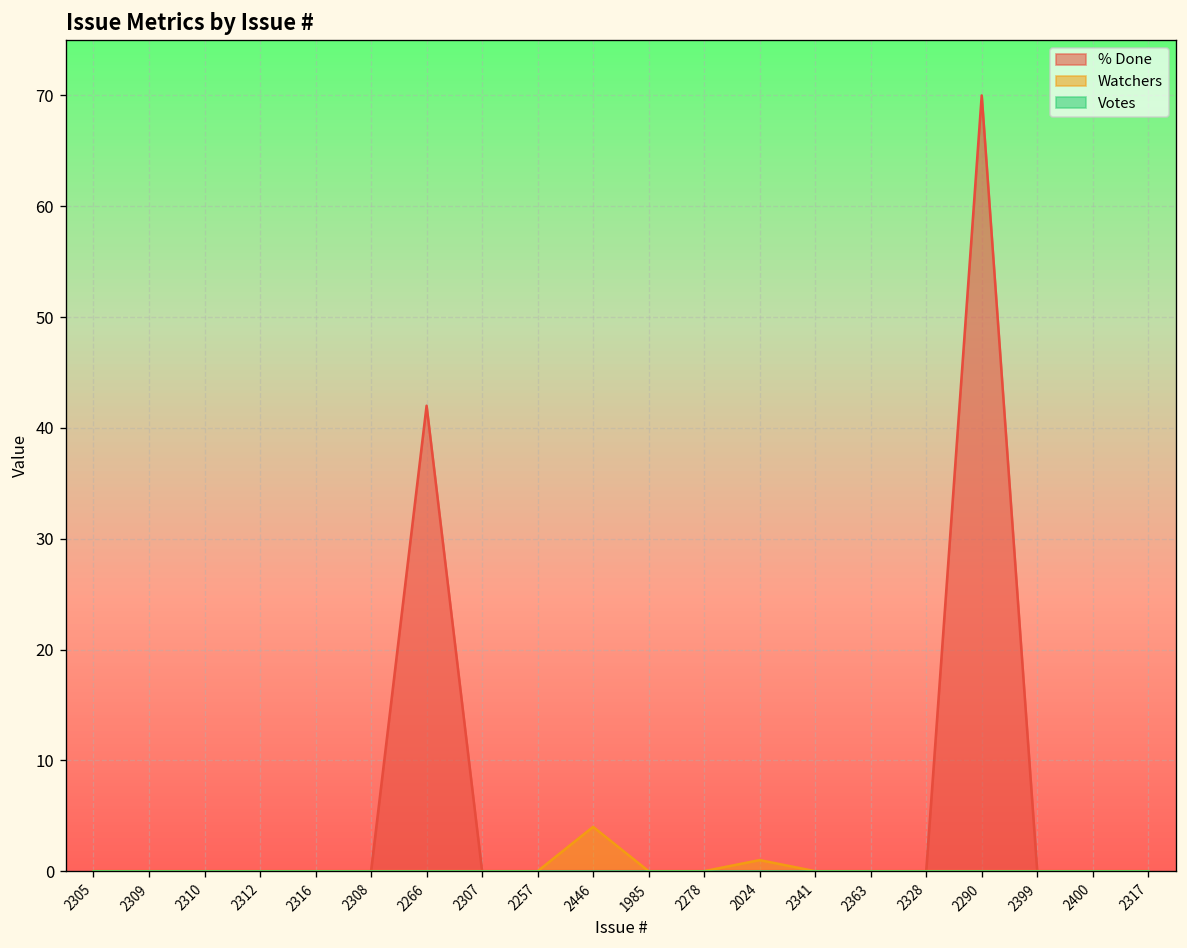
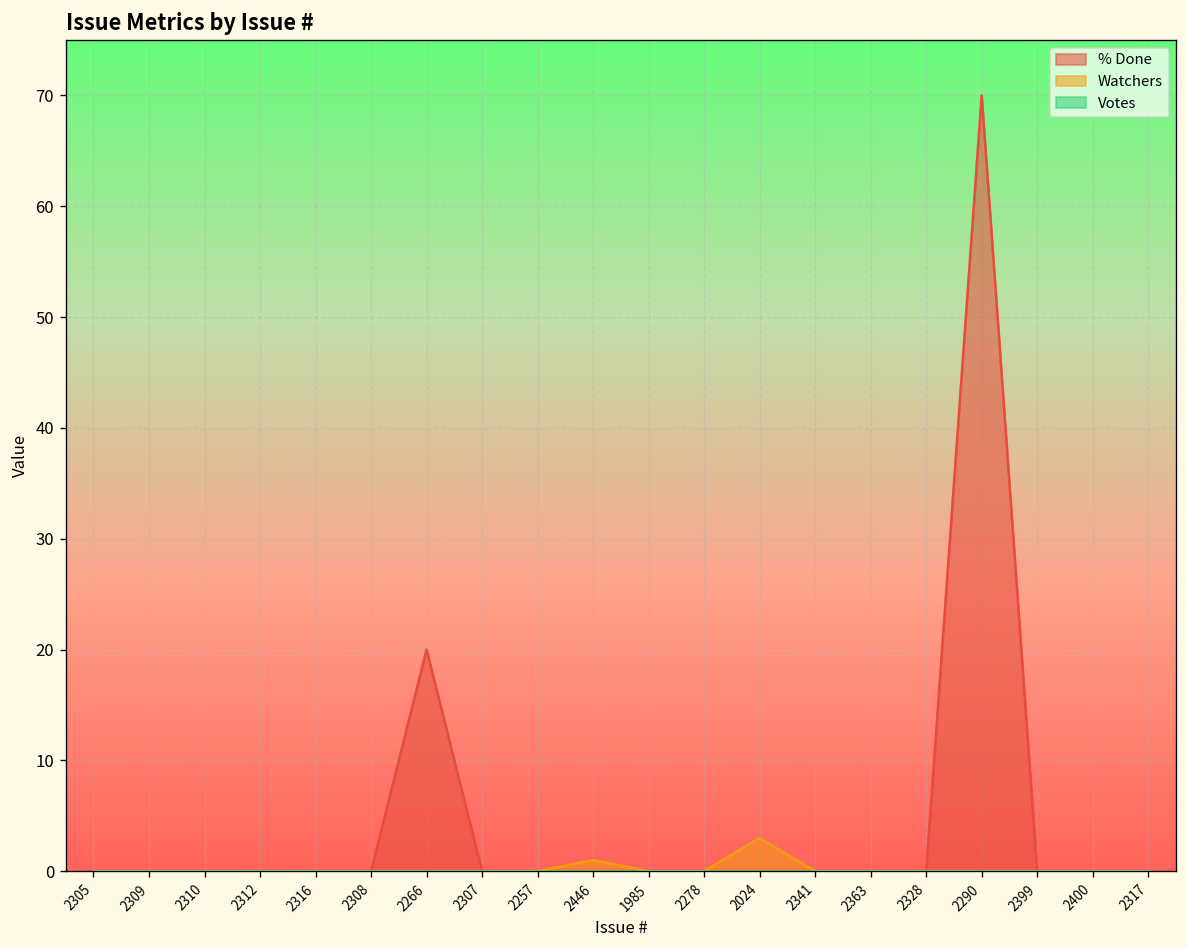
  {
    "% Done": {
-     "2266": 42,
+     "2266": 20,
      "2290": 70
    },
    "Watchers": {
-     "2446": 4,
-     "2024": 1
+     "2446": 1,
+     "2024": 3
    }
  }
